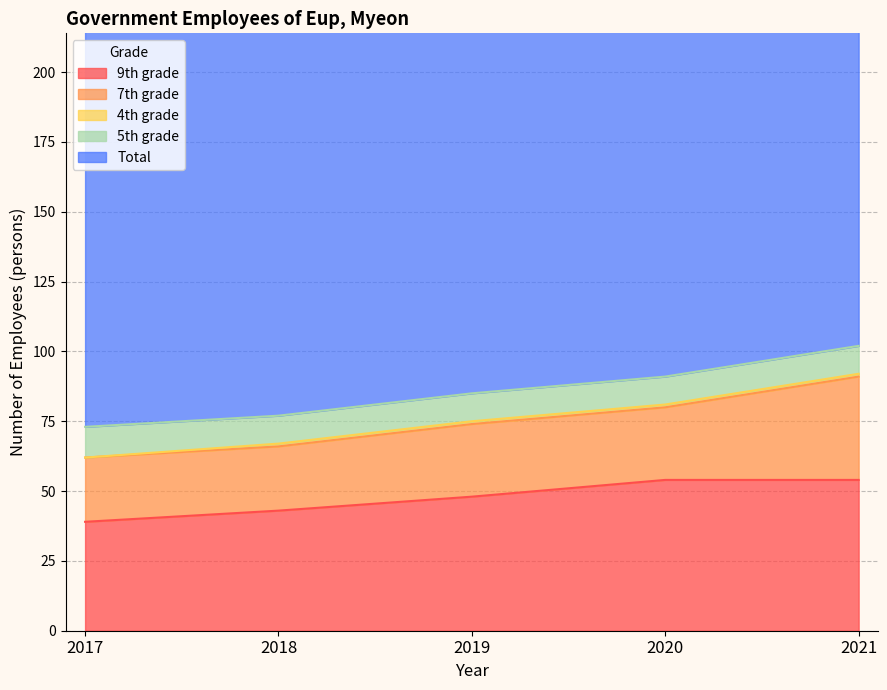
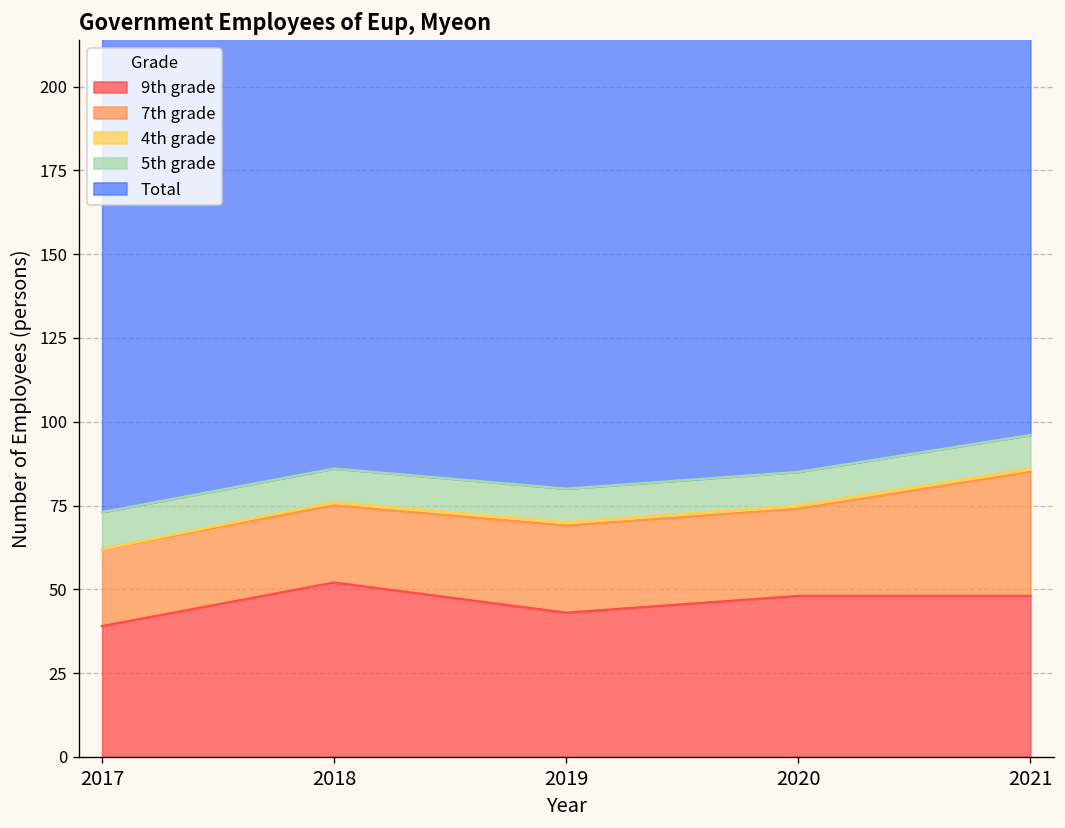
  {
    "9th grade": {
      "2017": 39,
-     "2018": 43,
-     "2019": 48,
-     "2020": 54,
-     "2021": 54
+     "2018": 52,
+     "2019": 43,
+     "2020": 48,
+     "2021": 48
    },
    "7th grade": {
      "2018": 23,
      "2019": 26,
      "2020": 26,
      "2021": 37
    },
    "4th grade": {
      "2018": 1,
      "2019": 1,
      "2020": 1,
      "2021": 1
    },
    "5th grade": {
      "2017": 11,
      "2018": 10,
      "2019": 10,
      "2020": 10,
      "2021": 10
    }
  }
